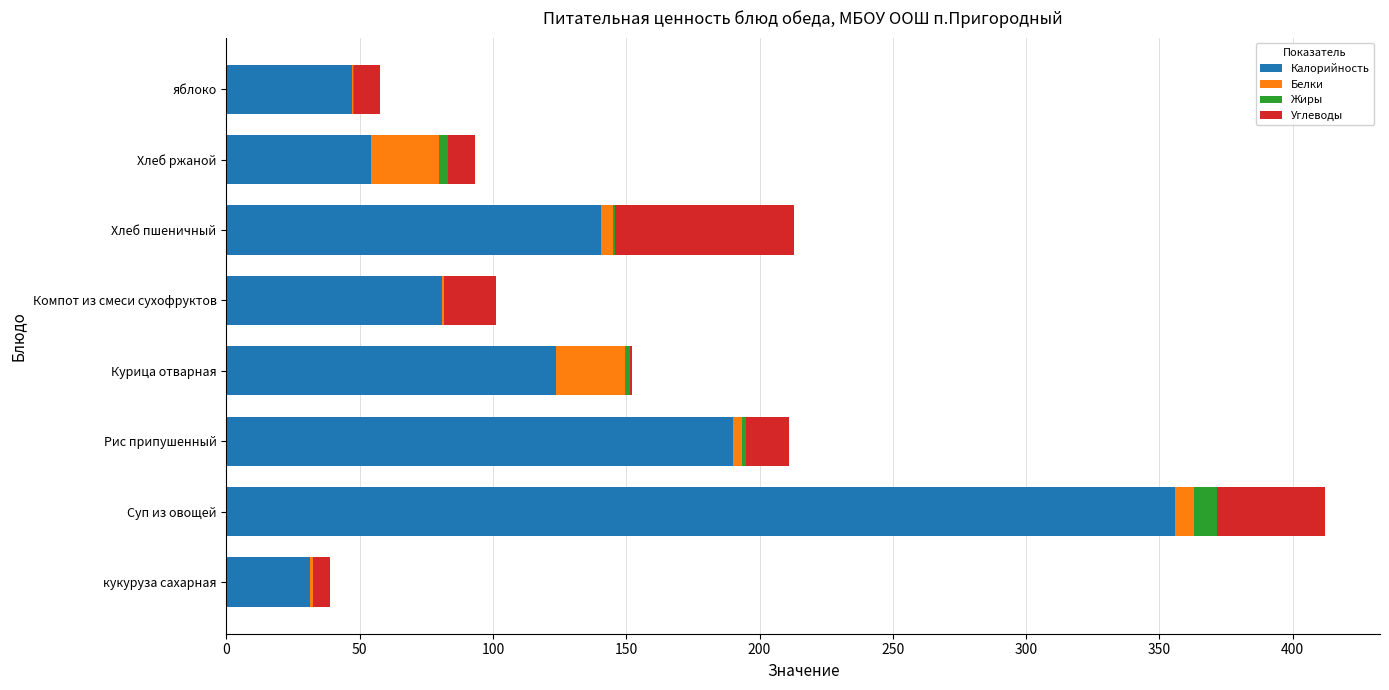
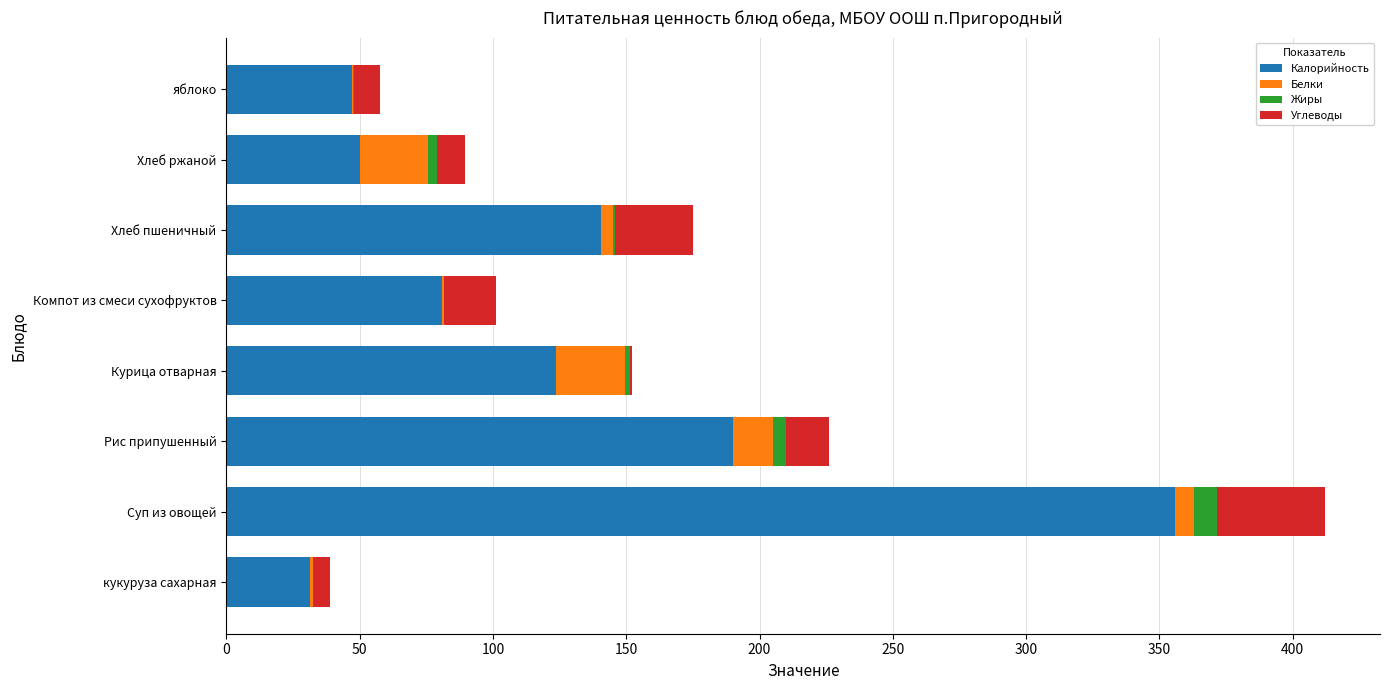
  {
    "Калорийность": {
      "яблоко": 47,
-     "Хлеб ржаной": 54,
+     "Хлеб ржаной": 50,
      "Хлеб пшеничный": 141,
      "Компот из смеси сухофруктов": 81,
      "Курица отварная": 124,
      "Рис припушенный": 190,
      "Суп из овощей": 356,
      "кукуруза сахарная": 31
    },
    "Белки": {
      "Хлеб ржаной": 25,
      "Хлеб пшеничный": 5,
      "Курица отварная": 26,
-     "Рис припушенный": 3,
+     "Рис припушенный": 15,
      "Суп из овощей": 7,
      "кукуруза сахарная": 1
    },
    "Жиры": {
      "Хлеб ржаной": 3,
      "Компот из смеси сухофруктов": 0,
      "Курица отварная": 2,
-     "Рис припушенный": 2,
+     "Рис припушенный": 5,
      "Суп из овощей": 9
    },
    "Углеводы": {
      "яблоко": 10,
      "Хлеб ржаной": 10,
-     "Хлеб пшеничный": 67,
+     "Хлеб пшеничный": 30,
      "Компот из смеси сухофруктов": 20,
      "Рис припушенный": 16,
      "Суп из овощей": 40,
      "кукуруза сахарная": 6
    }
  }
